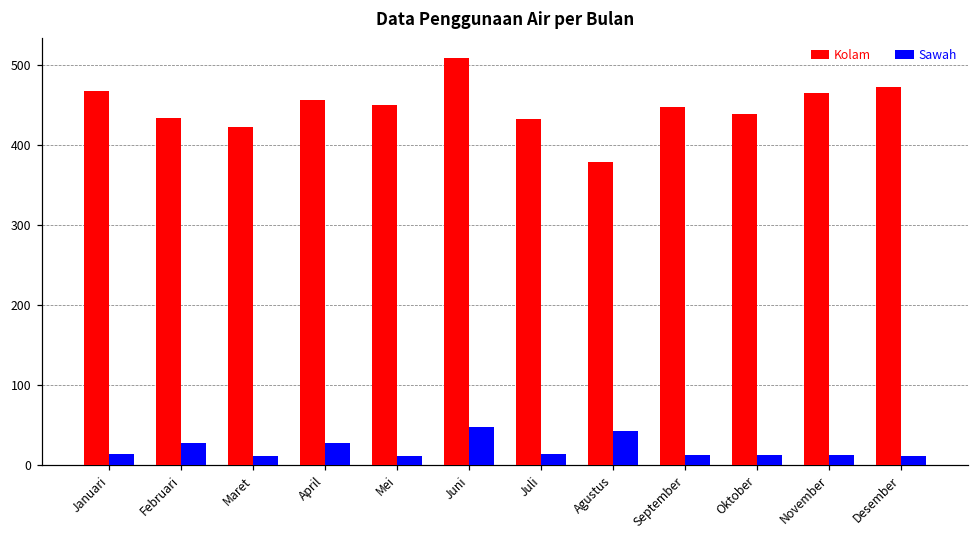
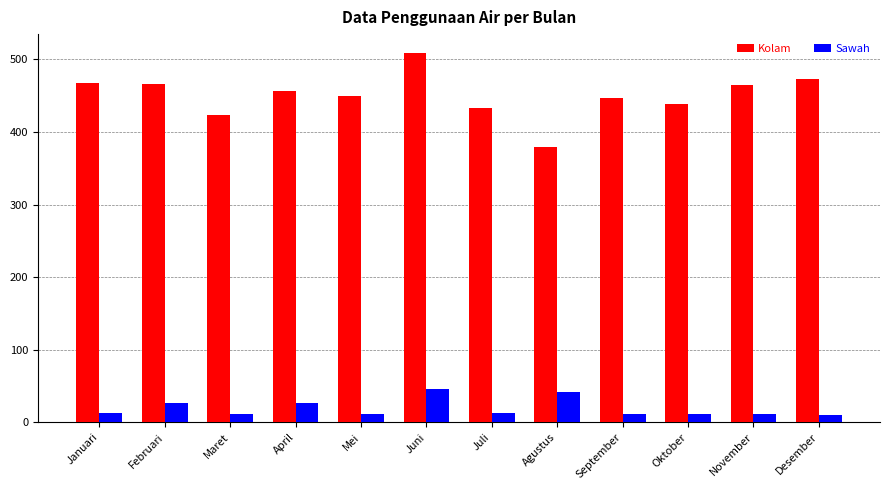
  {
    "Kolam": {
      "Januari": 470,
-     "Februari": 430,
+     "Februari": 470,
      "Maret": 420,
      "April": 460,
      "Mei": 450,
      "Juni": 510,
      "Juli": 430,
      "Agustus": 380,
      "September": 450,
      "Oktober": 440,
      "November": 470,
      "Desember": 470
    },
    "Sawah": {
      "Januari": 10,
      "Februari": 30,
      "Maret": 10,
      "April": 30,
      "Mei": 10,
      "Juni": 50,
      "Juli": 10,
      "Agustus": 40,
      "September": 10,
      "Oktober": 10,
      "November": 10,
      "Desember": 10
    }
  }
